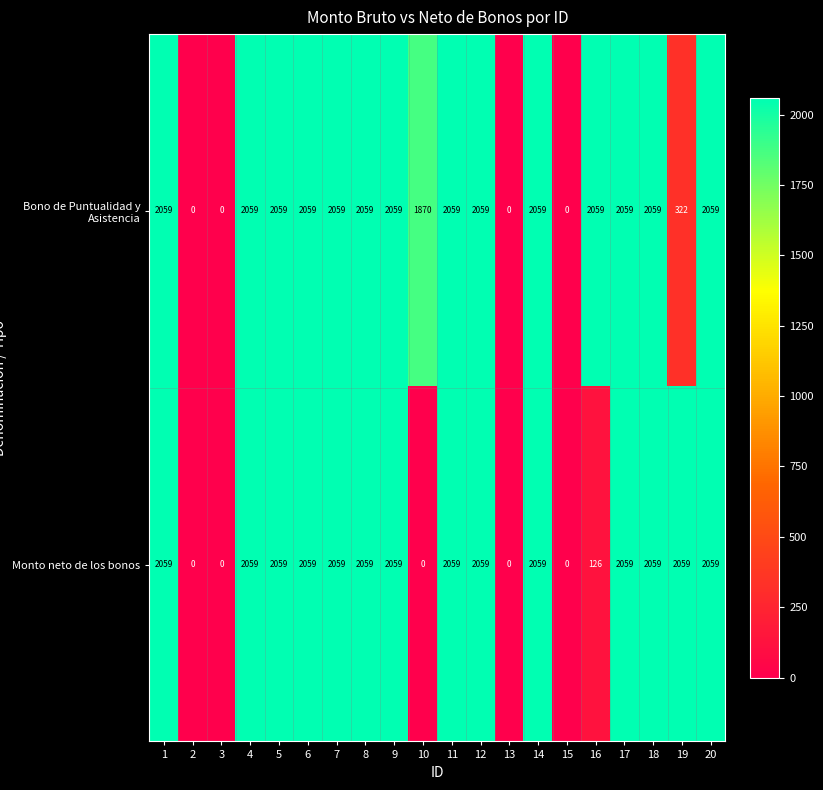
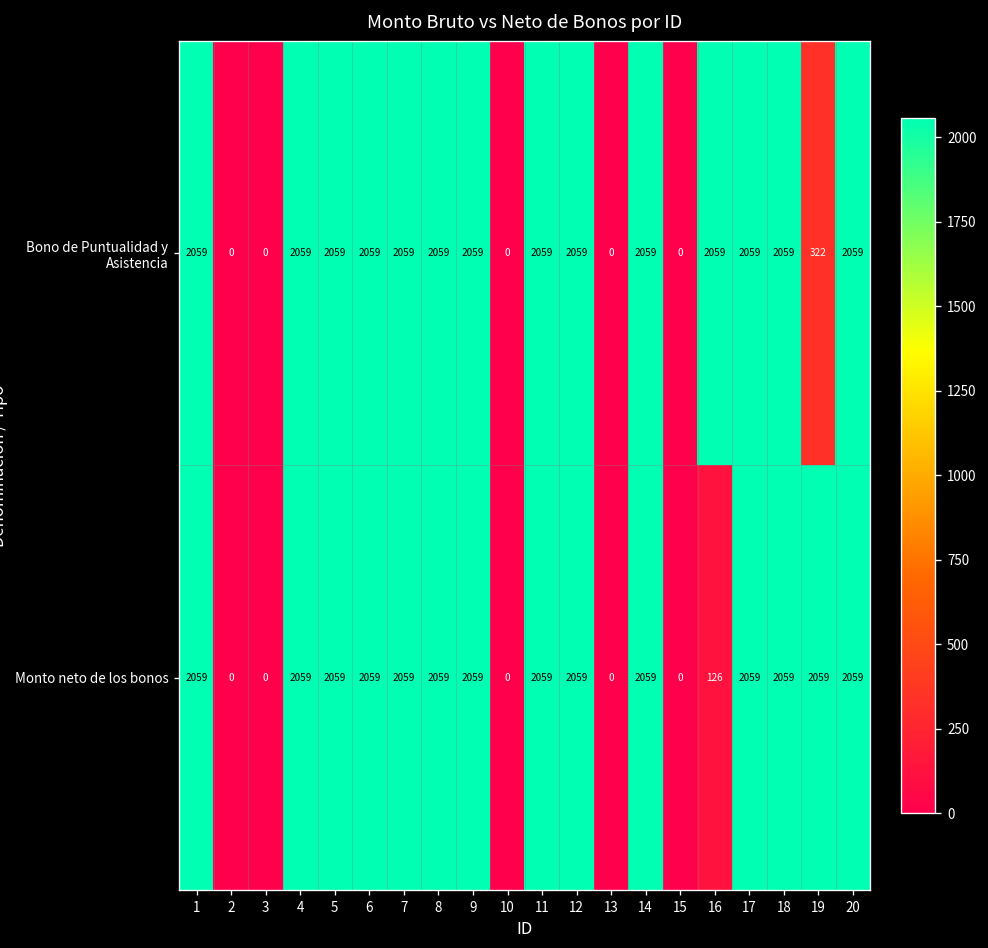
  {
    "Bono de Puntualidad y Asistencia": {
      "1": 2059,
      "2": 0,
      "3": 0,
      "4": 2059,
      "5": 2059,
      "6": 2059,
      "7": 2059,
      "8": 2059,
      "9": 2059,
-     "10": 1870,
+     "10": 0,
      "11": 2059,
      "12": 2059,
      "13": 0,
      "14": 2059,
      "15": 0,
      "16": 2059,
      "17": 2059,
      "18": 2059,
      "19": 322,
      "20": 2059
    },
    "Monto neto de los bonos": {
      "1": 2059,
      "2": 0,
      "3": 0,
      "4": 2059,
      "5": 2059,
      "6": 2059,
      "7": 2059,
      "8": 2059,
      "9": 2059,
      "10": 0,
      "11": 2059,
      "12": 2059,
      "13": 0,
      "14": 2059,
      "15": 0,
      "16": 126,
      "17": 2059,
      "18": 2059,
      "19": 2059,
      "20": 2059
    }
  }
